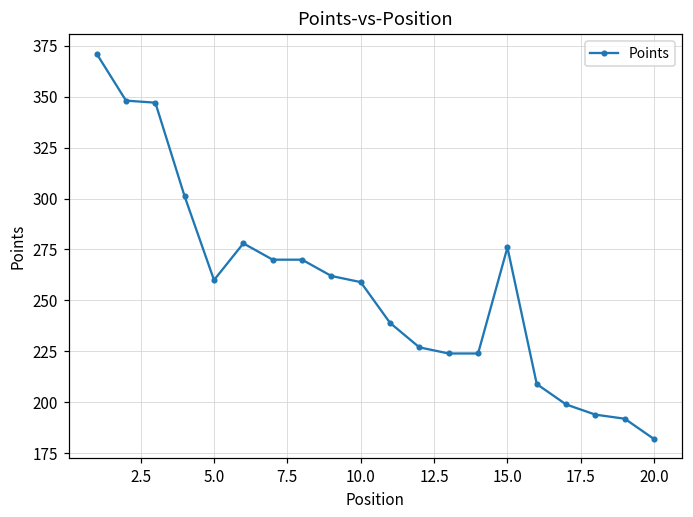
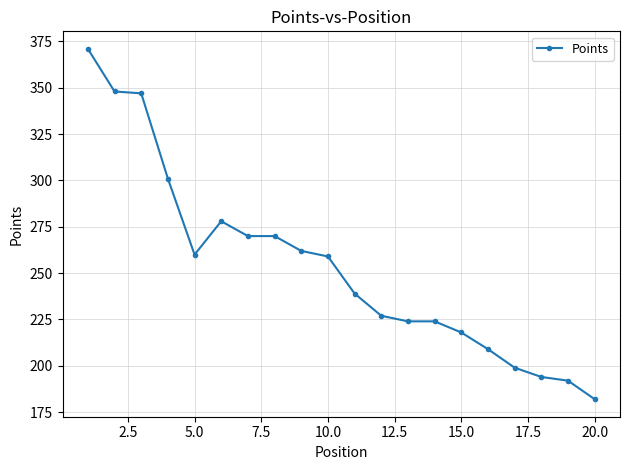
  {
    "5.0": 260,
    "10.0": 259,
-   "15.0": 276,
+   "15.0": 218,
    "20.0": 182
  }
